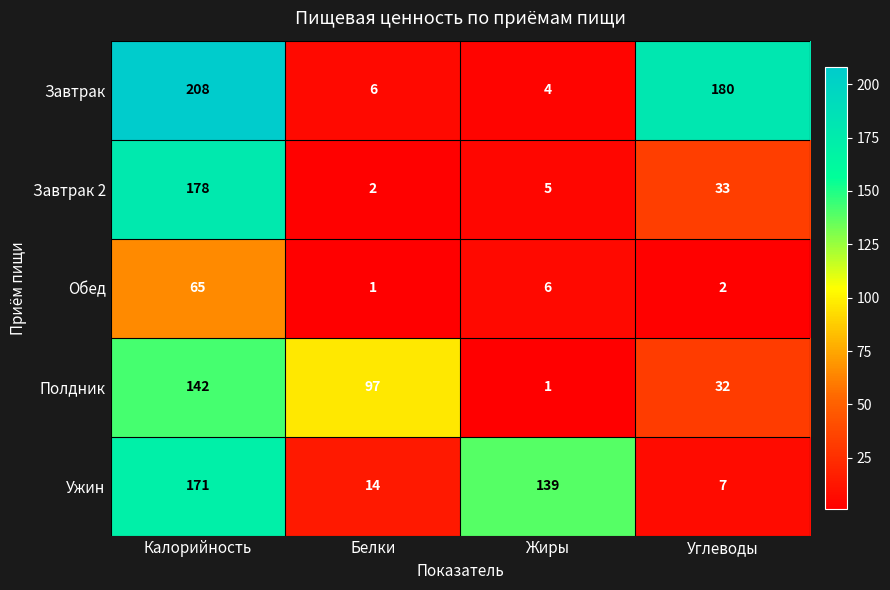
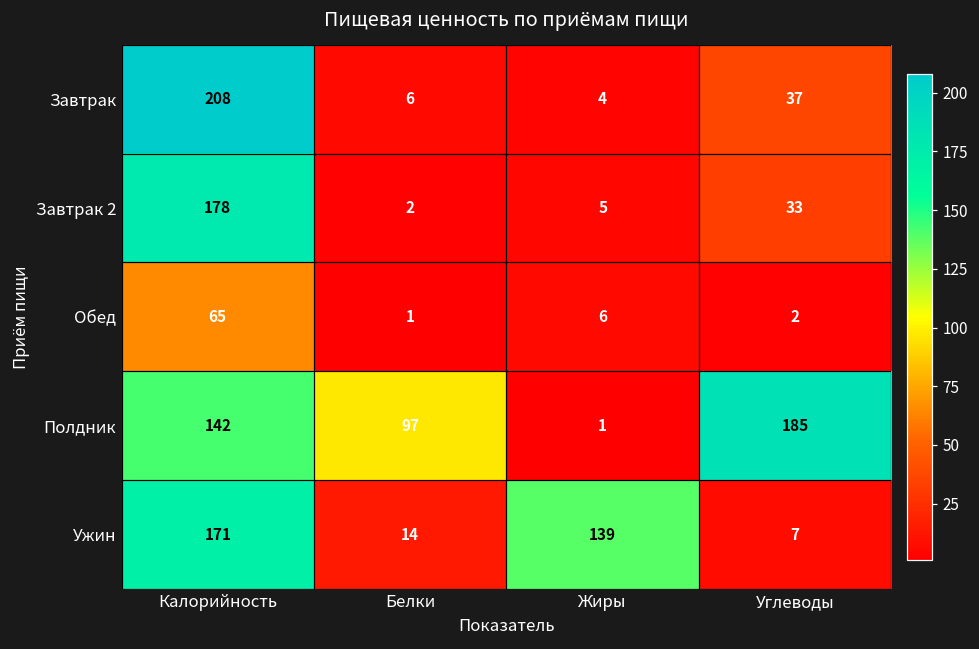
  {
    "Завтрак": {
      "Калорийность": 208,
      "Белки": 6,
      "Жиры": 4,
-     "Углеводы": 180
+     "Углеводы": 37
    },
    "Завтрак 2": {
      "Калорийность": 178,
      "Белки": 2,
      "Жиры": 5,
      "Углеводы": 33
    },
    "Обед": {
      "Калорийность": 65,
      "Белки": 1,
      "Жиры": 6,
      "Углеводы": 2
    },
    "Полдник": {
      "Калорийность": 142,
      "Белки": 97,
      "Жиры": 1,
-     "Углеводы": 32
+     "Углеводы": 185
    },
    "Ужин": {
      "Калорийность": 171,
      "Белки": 14,
      "Жиры": 139,
      "Углеводы": 7
    }
  }
